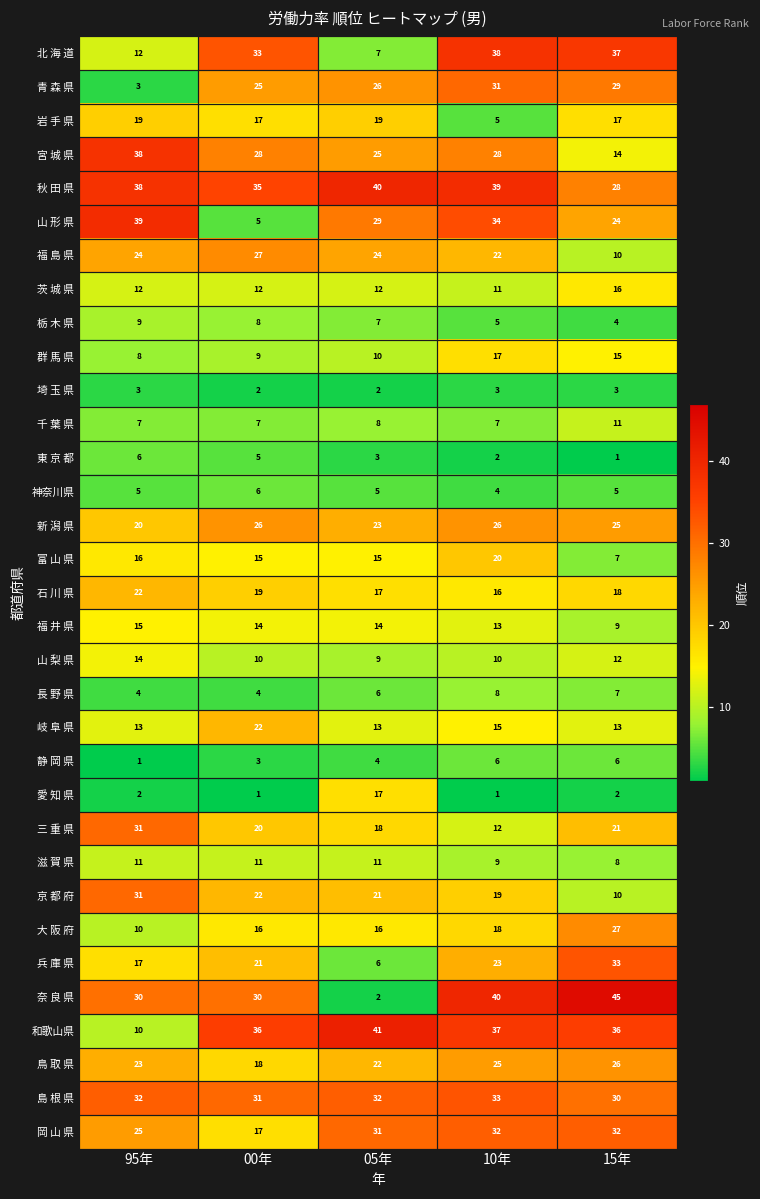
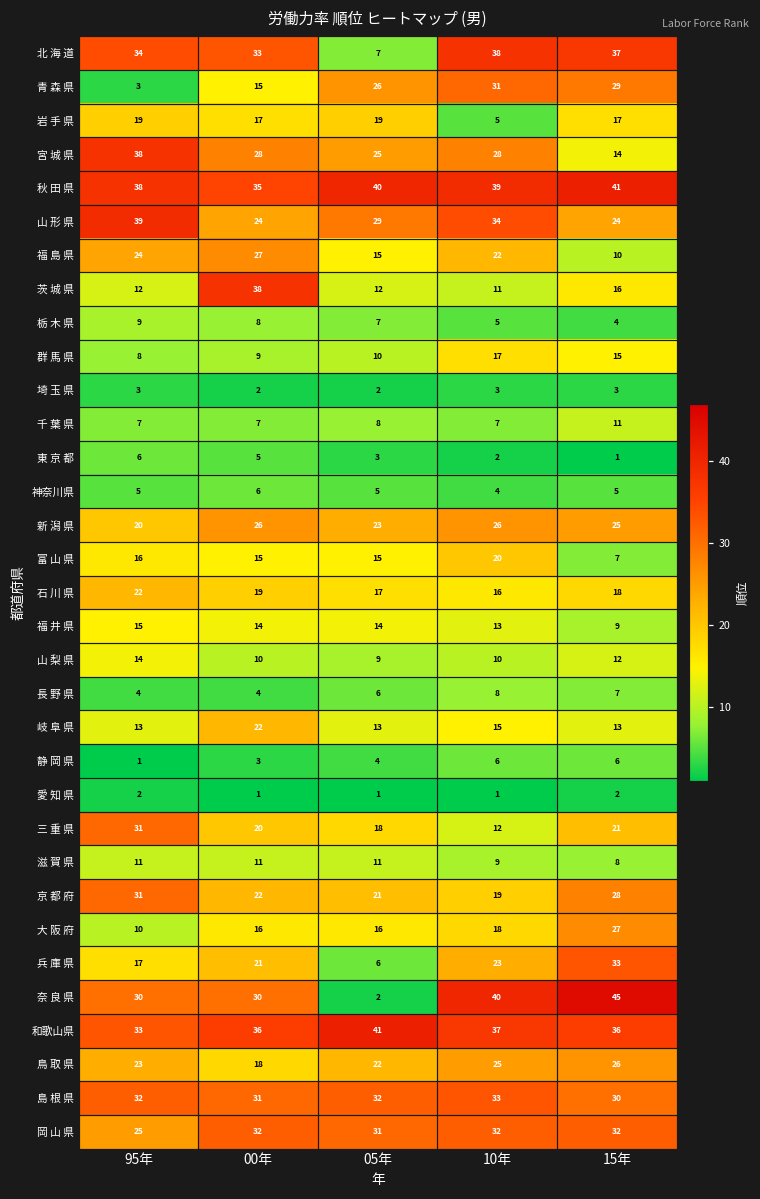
  {
    "北 海 道": {
-     "95年": 12,
+     "95年": 34,
      "00年": 33,
      "05年": 7,
      "10年": 38,
      "15年": 37
    },
    "青 森 県": {
      "95年": 3,
-     "00年": 25,
+     "00年": 15,
      "05年": 26,
      "10年": 31,
      "15年": 29
    },
    "岩 手 県": {
      "95年": 19,
      "00年": 17,
      "05年": 19,
      "10年": 5,
      "15年": 17
    },
    "宮 城 県": {
      "95年": 38,
      "00年": 28,
      "05年": 25,
      "10年": 28,
      "15年": 14
    },
    "秋 田 県": {
      "95年": 38,
      "00年": 35,
      "05年": 40,
      "10年": 39,
-     "15年": 28
+     "15年": 41
    },
    "山 形 県": {
      "95年": 39,
-     "00年": 5,
+     "00年": 24,
      "05年": 29,
      "10年": 34,
      "15年": 24
    },
    "福 島 県": {
      "95年": 24,
      "00年": 27,
-     "05年": 24,
+     "05年": 15,
      "10年": 22,
      "15年": 10
    },
    "茨 城 県": {
      "95年": 12,
-     "00年": 12,
+     "00年": 38,
      "05年": 12,
      "10年": 11,
      "15年": 16
    },
    "栃 木 県": {
      "95年": 9,
      "00年": 8,
      "05年": 7,
      "10年": 5,
      "15年": 4
    },
    "群 馬 県": {
      "95年": 8,
      "00年": 9,
      "05年": 10,
      "10年": 17,
      "15年": 15
    },
    "埼 玉 県": {
      "95年": 3,
      "00年": 2,
      "05年": 2,
      "10年": 3,
      "15年": 3
    },
    "千 葉 県": {
      "95年": 7,
      "00年": 7,
      "05年": 8,
      "10年": 7,
      "15年": 11
    },
    "東 京 都": {
      "95年": 6,
      "00年": 5,
      "05年": 3,
      "10年": 2,
      "15年": 1
    },
    "神奈川県": {
      "95年": 5,
      "00年": 6,
      "05年": 5,
      "10年": 4,
      "15年": 5
    },
    "新 潟 県": {
      "95年": 20,
      "00年": 26,
      "05年": 23,
      "10年": 26,
      "15年": 25
    },
    "富 山 県": {
      "95年": 16,
      "00年": 15,
      "05年": 15,
      "10年": 20,
      "15年": 7
    },
    "石 川 県": {
      "95年": 22,
      "00年": 19,
      "05年": 17,
      "10年": 16,
      "15年": 18
    },
    "福 井 県": {
      "95年": 15,
      "00年": 14,
      "05年": 14,
      "10年": 13,
      "15年": 9
    },
    "山 梨 県": {
      "95年": 14,
      "00年": 10,
      "05年": 9,
      "10年": 10,
      "15年": 12
    },
    "長 野 県": {
      "95年": 4,
      "00年": 4,
      "05年": 6,
      "10年": 8,
      "15年": 7
    },
    "岐 阜 県": {
      "95年": 13,
      "00年": 22,
      "05年": 13,
      "10年": 15,
      "15年": 13
    },
    "静 岡 県": {
      "95年": 1,
      "00年": 3,
      "05年": 4,
      "10年": 6,
      "15年": 6
    },
    "愛 知 県": {
      "95年": 2,
      "00年": 1,
-     "05年": 17,
+     "05年": 1,
      "10年": 1,
      "15年": 2
    },
    "三 重 県": {
      "95年": 31,
      "00年": 20,
      "05年": 18,
      "10年": 12,
      "15年": 21
    },
    "滋 賀 県": {
      "95年": 11,
      "00年": 11,
      "05年": 11,
      "10年": 9,
      "15年": 8
    },
    "京 都 府": {
      "95年": 31,
      "00年": 22,
      "05年": 21,
      "10年": 19,
-     "15年": 10
+     "15年": 28
    },
    "大 阪 府": {
      "95年": 10,
      "00年": 16,
      "05年": 16,
      "10年": 18,
      "15年": 27
    },
    "兵 庫 県": {
      "95年": 17,
      "00年": 21,
      "05年": 6,
      "10年": 23,
      "15年": 33
    },
    "奈 良 県": {
      "95年": 30,
      "00年": 30,
      "05年": 2,
      "10年": 40,
      "15年": 45
    },
    "和歌山県": {
-     "95年": 10,
+     "95年": 33,
      "00年": 36,
      "05年": 41,
      "10年": 37,
      "15年": 36
    },
    "鳥 取 県": {
      "95年": 23,
      "00年": 18,
      "05年": 22,
      "10年": 25,
      "15年": 26
    },
    "島 根 県": {
      "95年": 32,
      "00年": 31,
      "05年": 32,
      "10年": 33,
      "15年": 30
    },
    "岡 山 県": {
      "95年": 25,
-     "00年": 17,
+     "00年": 32,
      "05年": 31,
      "10年": 32,
      "15年": 32
    }
  }
